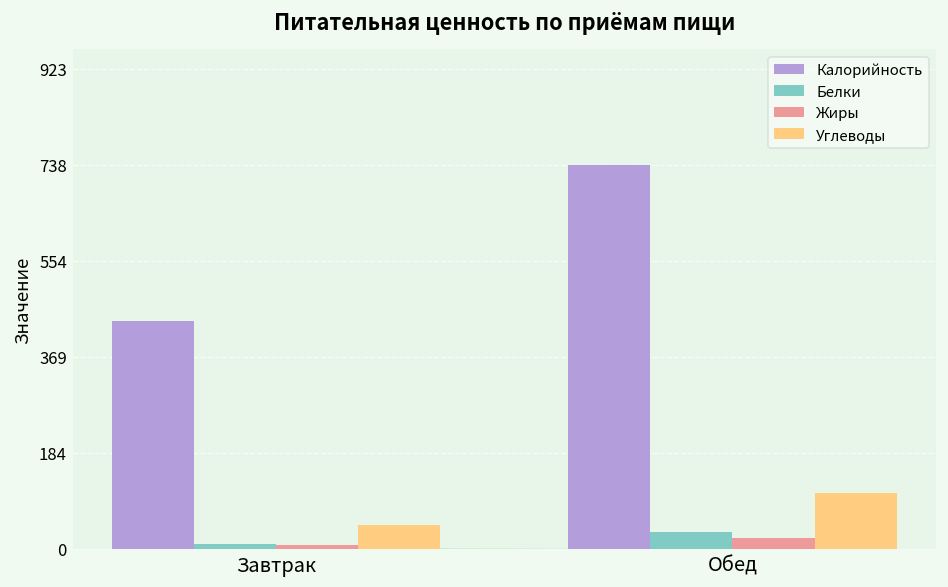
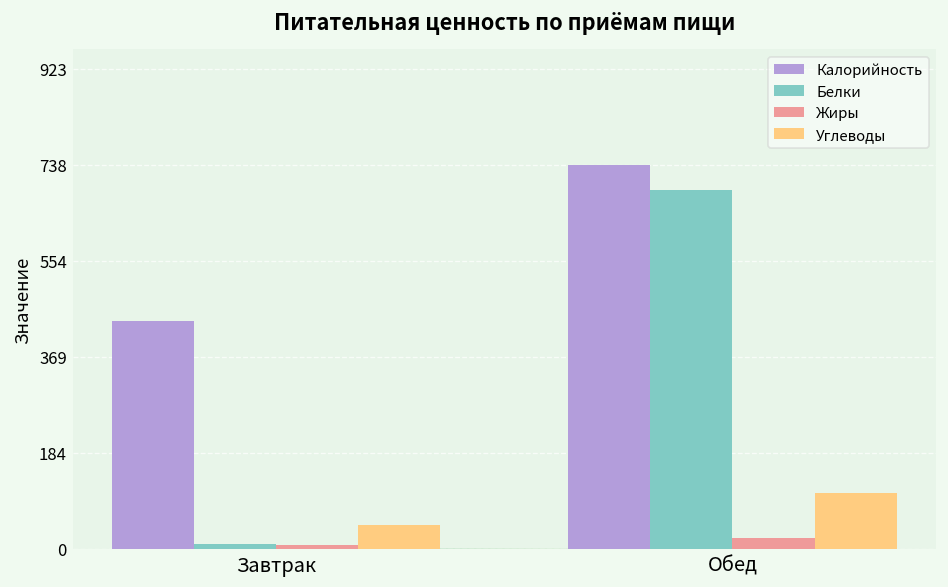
  {
    "Калорийность": {
      "Завтрак": 440,
      "Обед": 740
    },
    "Белки": {
      "Завтрак": 10,
-     "Обед": 30
+     "Обед": 690
    }
  }
